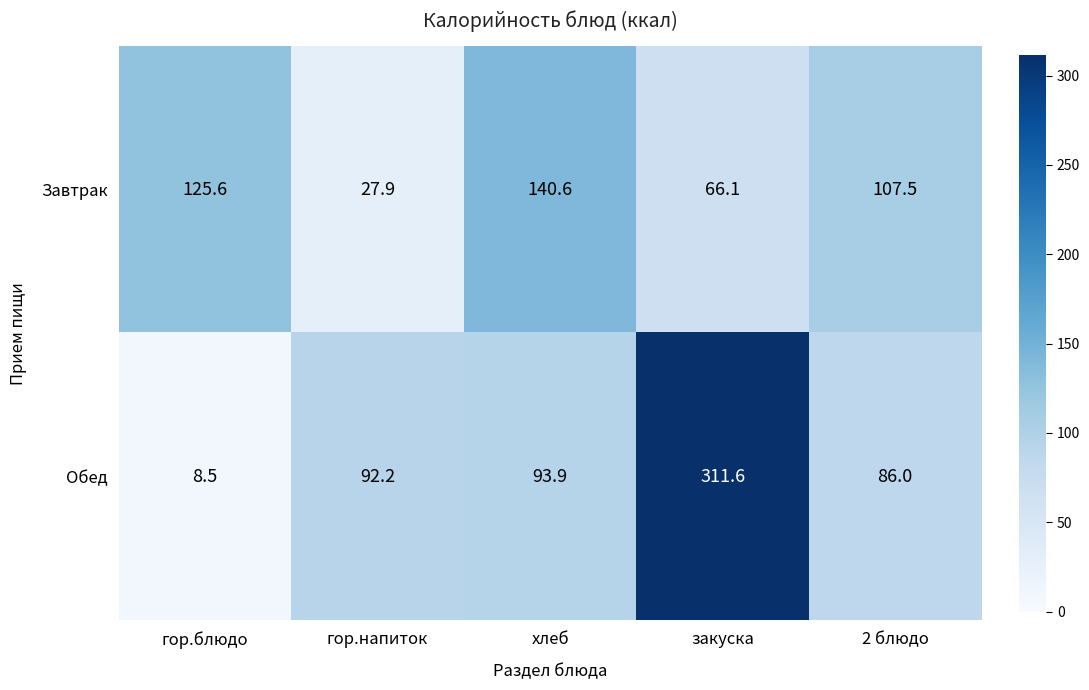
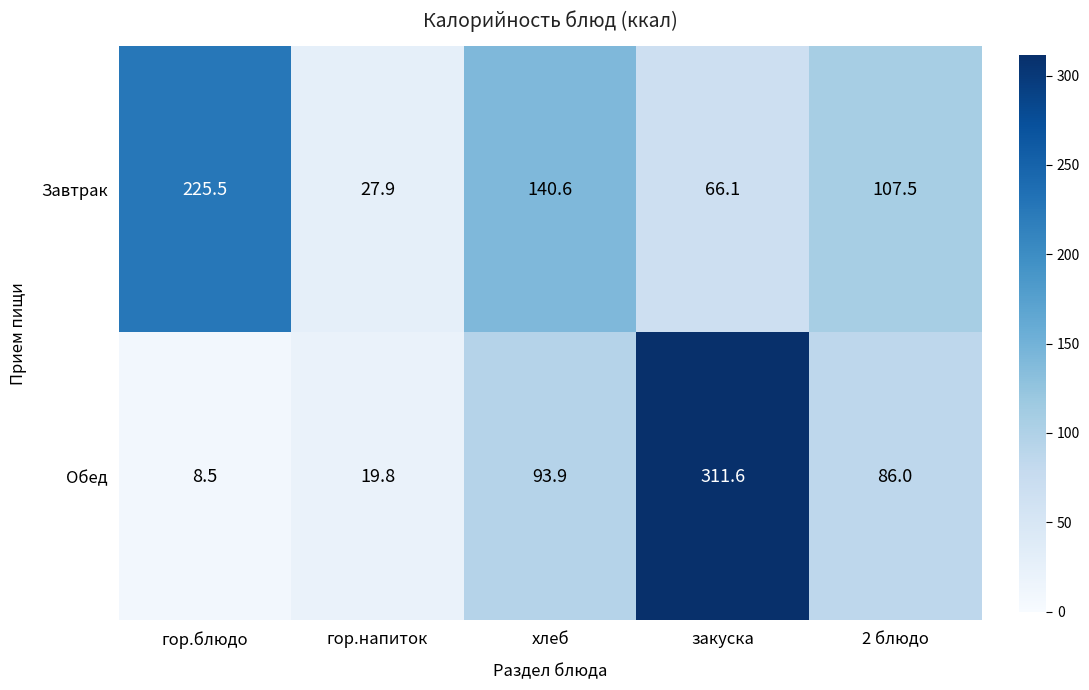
  {
    "Завтрак": {
-     "гор.блюдо": 125.6,
+     "гор.блюдо": 225.5,
      "гор.напиток": 27.9,
      "хлеб": 140.6,
      "закуска": 66.1,
      "2 блюдо": 107.5
    },
    "Обед": {
      "гор.блюдо": 8.5,
-     "гор.напиток": 92.2,
+     "гор.напиток": 19.8,
      "хлеб": 93.9,
      "закуска": 311.6,
      "2 блюдо": 86.0
    }
  }
